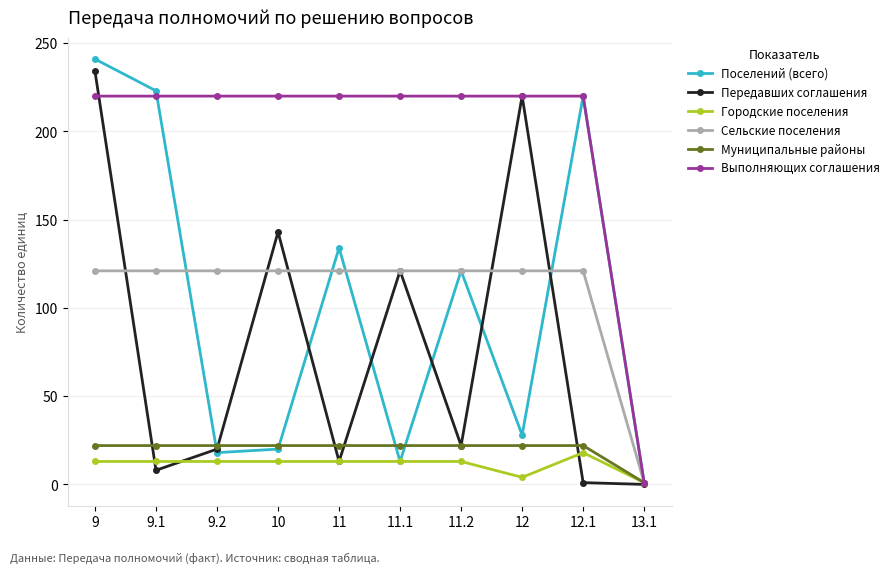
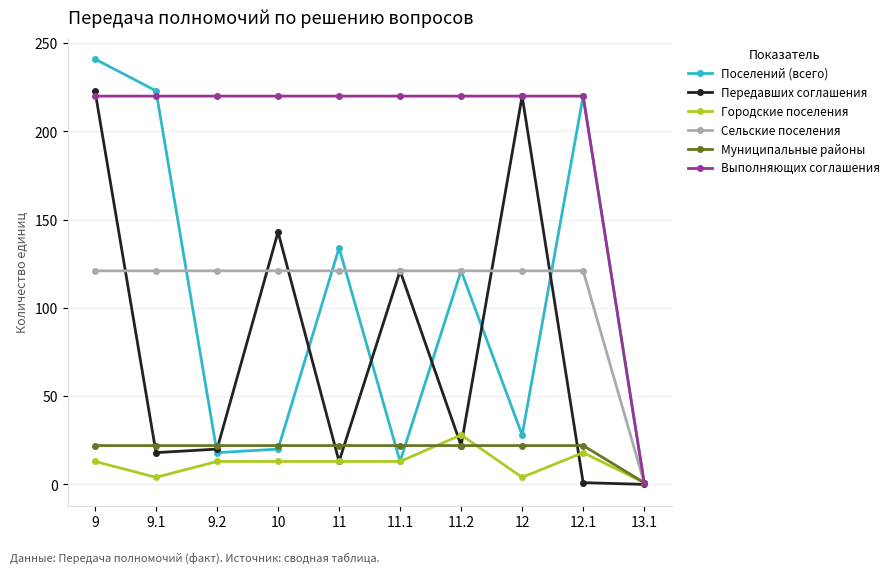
  {
    "Поселений (всего)": {
      "9": 241,
      "9.1": 223,
      "9.2": 18,
      "10": 20,
      "11": 134,
      "12": 28
    },
    "Передавших соглашения": {
-     "9": 234,
-     "9.1": 8,
+     "9": 223,
+     "9.1": 18,
      "9.2": 20,
      "10": 143,
      "12.1": 1
    },
    "Городские поселения": {
      "9": 13,
-     "9.1": 13,
+     "9.1": 4,
      "9.2": 13,
      "10": 13,
-     "11.2": 13,
+     "11.2": 28,
      "12": 4,
      "12.1": 18
    },
    "Сельские поселения": {
      "9": 121,
      "9.1": 121,
      "9.2": 121,
      "10": 121,
      "11": 121,
      "12": 121,
      "12.1": 121
    },
    "Муниципальные районы": {
      "9": 22,
      "9.1": 22,
      "9.2": 22,
      "10": 22,
      "11": 22,
      "11.1": 22,
      "12": 22,
      "12.1": 22
    },
    "Выполняющих соглашения": {
      "9": 220,
      "9.1": 220,
      "9.2": 220,
      "10": 220,
      "11": 220,
      "11.1": 220,
      "11.2": 220
    }
  }
